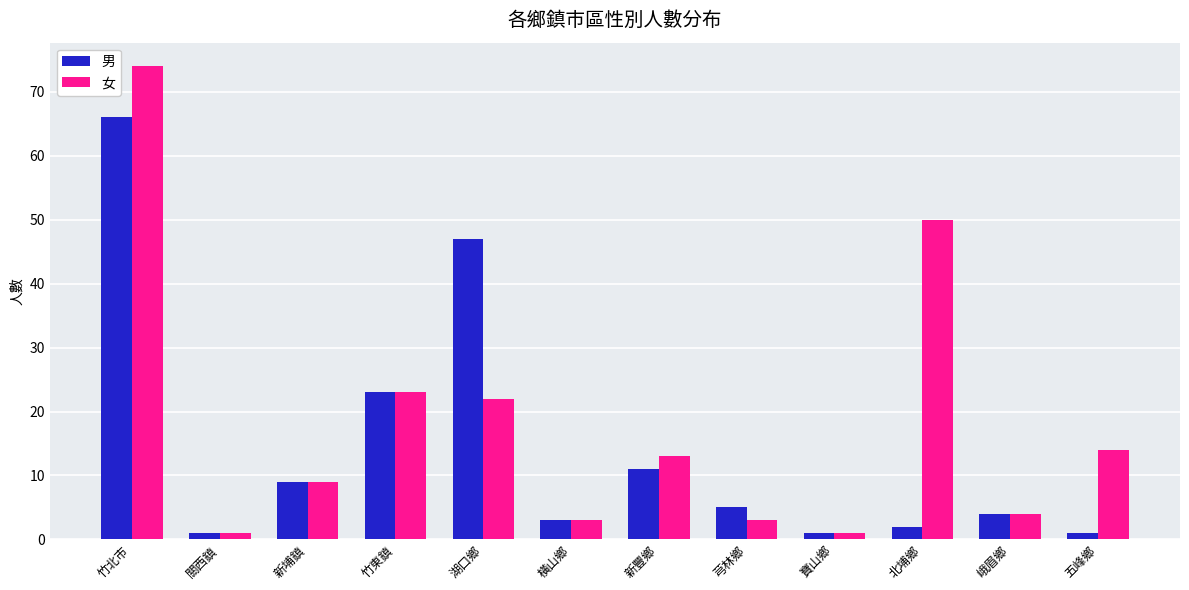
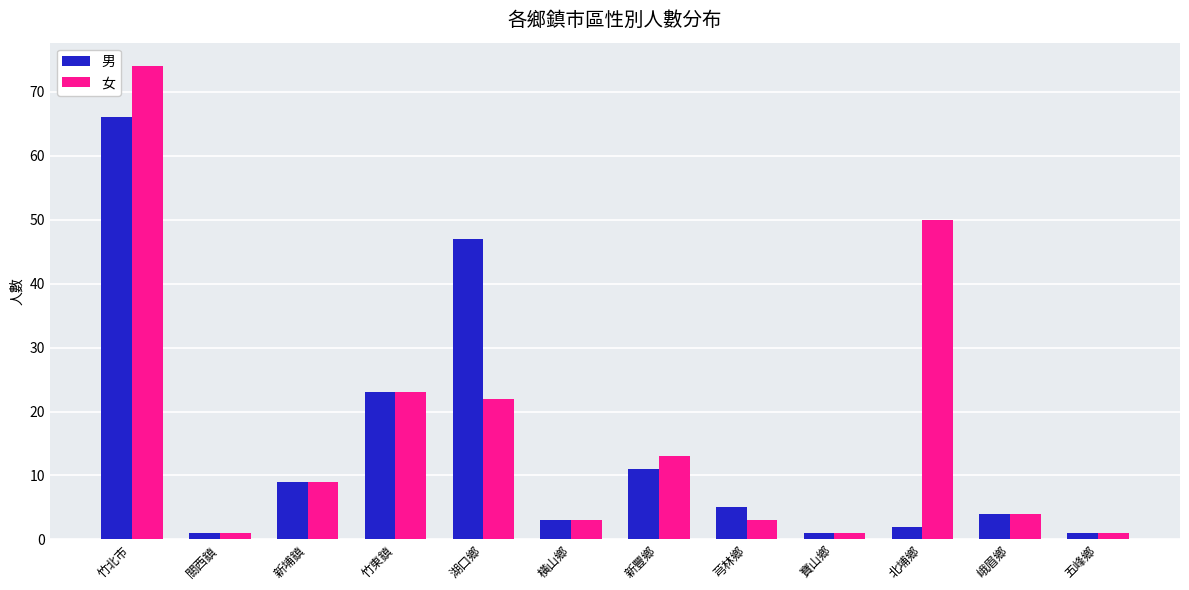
  {
    "男": {
      "竹北市": 66,
      "關西鎮": 1,
      "新埔鎮": 9,
      "竹東鎮": 23,
      "湖口鄉": 47,
      "橫山鄉": 3,
      "新豐鄉": 11,
      "芎林鄉": 5,
      "寶山鄉": 1,
      "北埔鄉": 2,
      "峨眉鄉": 4,
      "五峰鄉": 1
    },
    "女": {
      "竹北市": 74,
      "關西鎮": 1,
      "新埔鎮": 9,
      "竹東鎮": 23,
      "湖口鄉": 22,
      "橫山鄉": 3,
      "新豐鄉": 13,
      "芎林鄉": 3,
      "寶山鄉": 1,
      "北埔鄉": 50,
      "峨眉鄉": 4,
-     "五峰鄉": 14
+     "五峰鄉": 1
    }
  }
